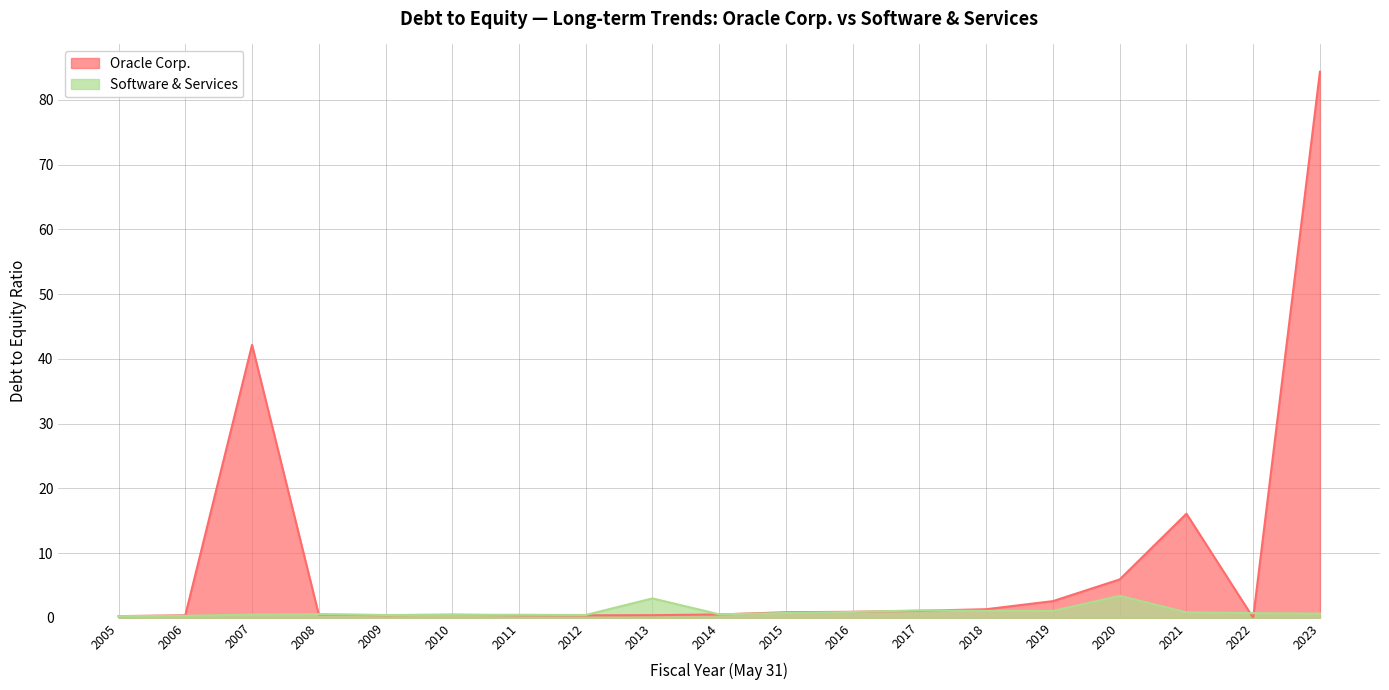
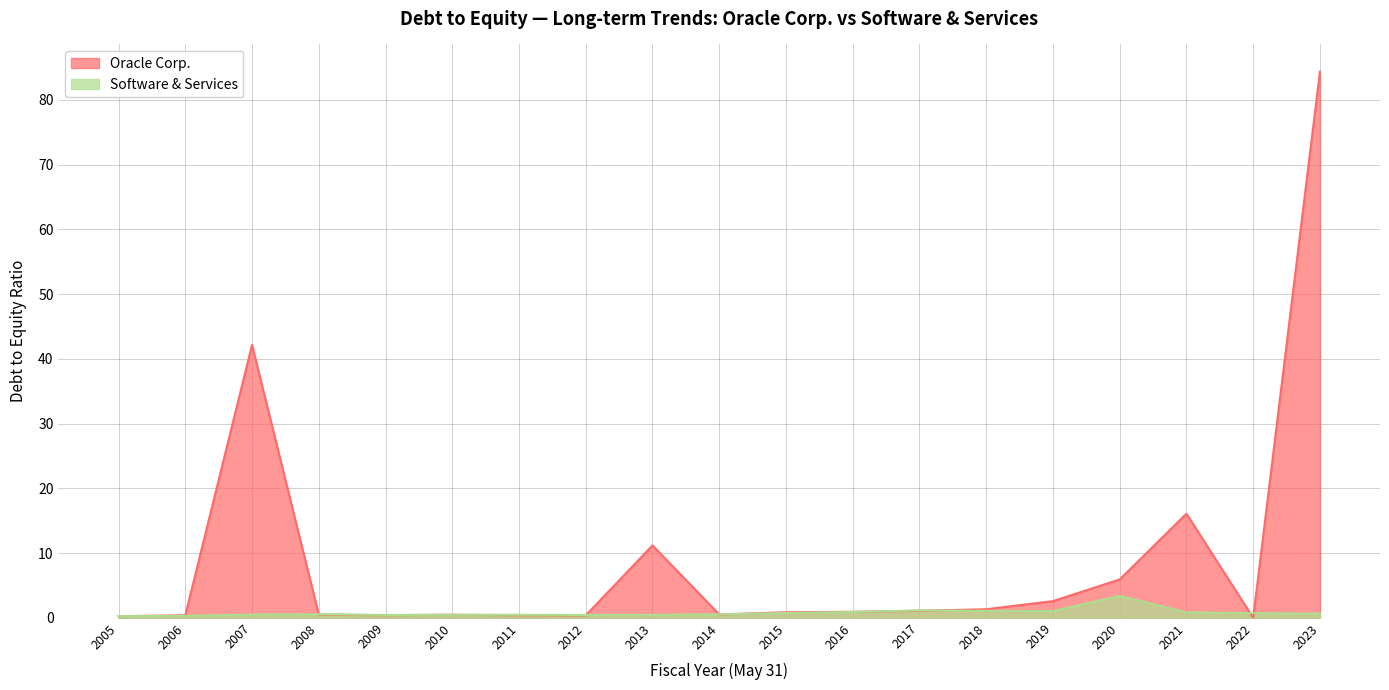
  {
    "Oracle Corp.": {
      "2007": 42,
-     "2013": 0,
+     "2013": 11,
      "2019": 3,
      "2020": 6,
      "2021": 16,
      "2022": 0,
      "2023": 84
    },
    "Software & Services": {
      "2007": 1,
-     "2013": 3,
+     "2013": 0,
      "2019": 1,
      "2020": 3,
      "2021": 1,
      "2022": 1,
      "2023": 1
    }
  }
